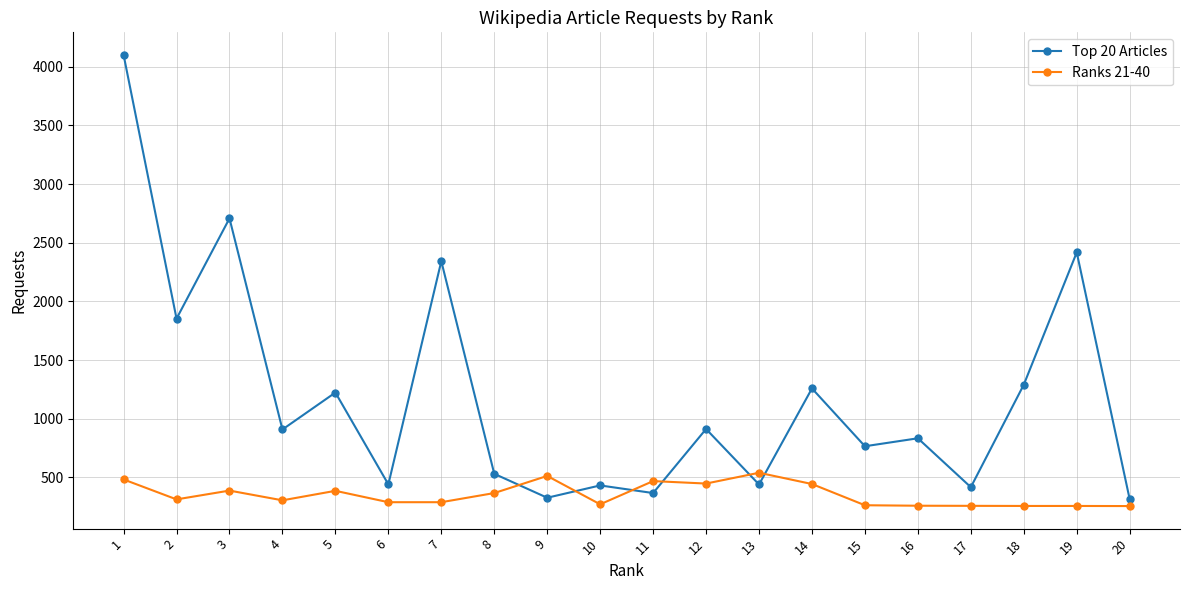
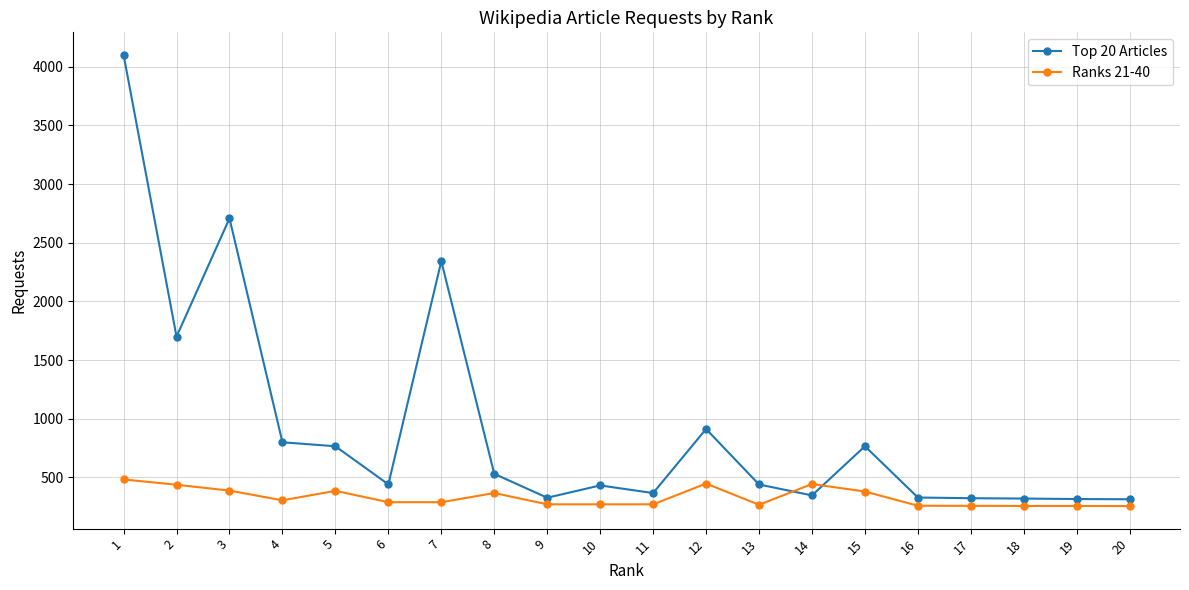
  {
    "Top 20 Articles": {
      "1": 4100,
-     "2": 1850,
+     "2": 1700,
      "3": 2710,
-     "4": 910,
-     "5": 1220,
+     "4": 800,
+     "5": 770,
      "6": 440,
      "7": 2340,
      "8": 530,
      "9": 330,
      "10": 430,
      "11": 370,
      "12": 910,
      "13": 440,
-     "14": 1260,
+     "14": 350,
      "15": 770,
-     "16": 830,
-     "17": 420,
-     "18": 1290,
-     "19": 2420,
+     "16": 330,
+     "17": 320,
+     "18": 320,
+     "19": 320,
      "20": 310
    },
    "Ranks 21-40": {
      "1": 480,
-     "2": 310,
+     "2": 440,
      "3": 390,
      "4": 300,
      "5": 390,
      "6": 290,
      "7": 290,
      "8": 370,
-     "9": 510,
+     "9": 270,
      "10": 270,
-     "11": 470,
+     "11": 270,
      "12": 450,
-     "13": 540,
+     "13": 270,
      "14": 440,
-     "15": 260,
+     "15": 380,
      "16": 260,
      "17": 260,
      "18": 260,
      "19": 260,
      "20": 260
    }
  }
